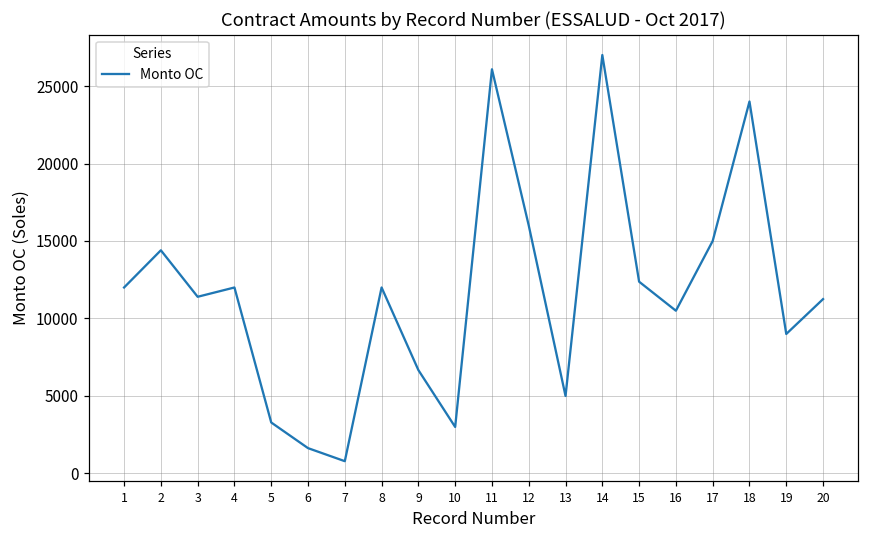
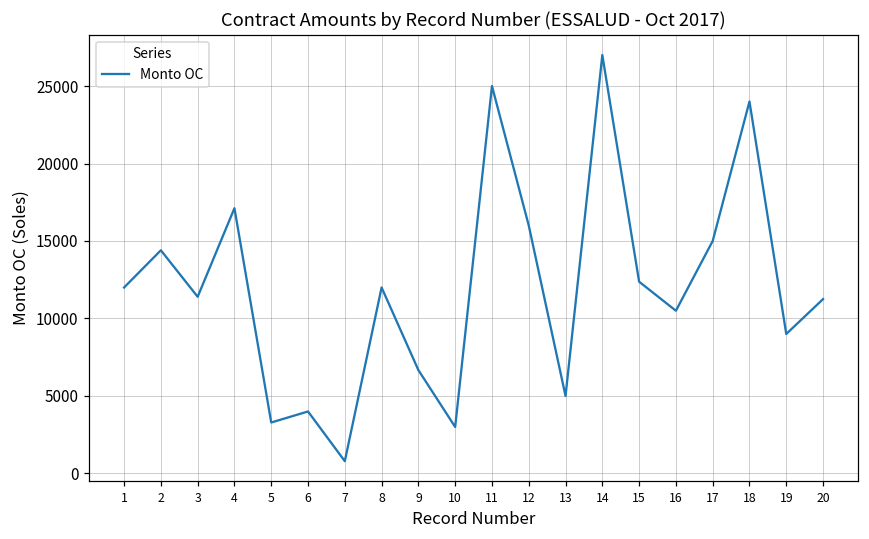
  {
    "1": 12000,
    "2": 14400,
    "3": 11400,
-   "4": 12000,
+   "4": 17100,
    "5": 3300,
-   "6": 1600,
+   "6": 4000,
    "7": 800,
    "8": 12000,
    "9": 6700,
    "10": 3000,
-   "11": 26100,
+   "11": 25000,
    "12": 16000,
    "13": 5000,
    "14": 27000,
    "15": 12400,
    "16": 10500,
    "17": 15000,
    "18": 24000,
    "19": 9000,
    "20": 11300
  }
